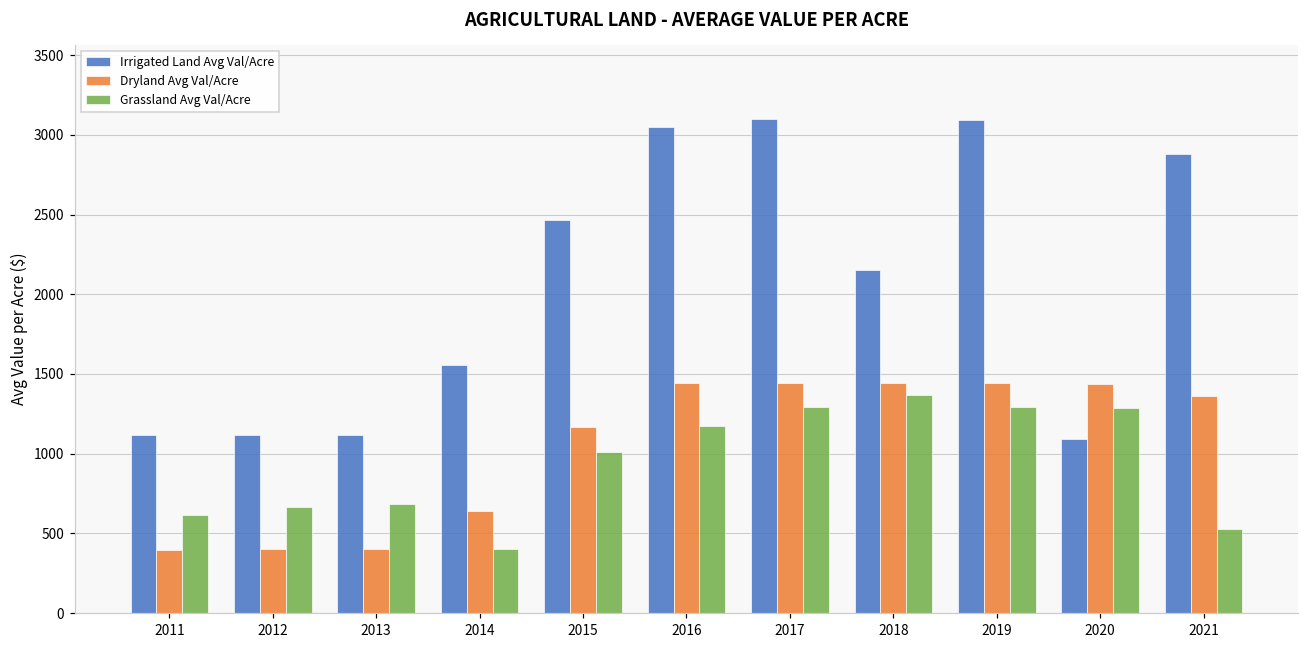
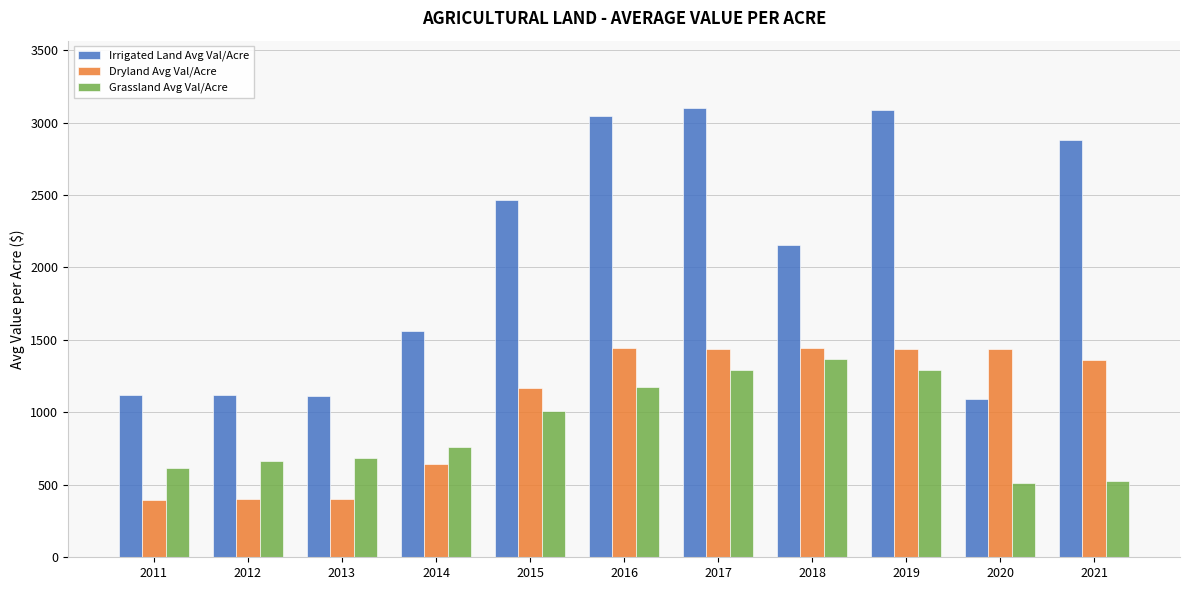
  {
    "Irrigated Land Avg Val/Acre": {
      "2011": 1120,
      "2012": 1120,
      "2013": 1120,
      "2014": 1560,
      "2015": 2470,
      "2016": 3050,
      "2017": 3100,
      "2018": 2150,
      "2019": 3090,
      "2020": 1090,
      "2021": 2880
    },
    "Dryland Avg Val/Acre": {
      "2011": 390,
      "2012": 400,
      "2013": 400,
      "2014": 640,
      "2015": 1170,
      "2016": 1440,
      "2017": 1440,
      "2018": 1440,
      "2019": 1440,
      "2020": 1440,
      "2021": 1360
    },
    "Grassland Avg Val/Acre": {
      "2011": 610,
      "2012": 660,
      "2013": 690,
-     "2014": 400,
+     "2014": 760,
      "2015": 1010,
      "2016": 1180,
      "2017": 1290,
      "2018": 1370,
      "2019": 1290,
-     "2020": 1290,
+     "2020": 520,
      "2021": 530
    }
  }
